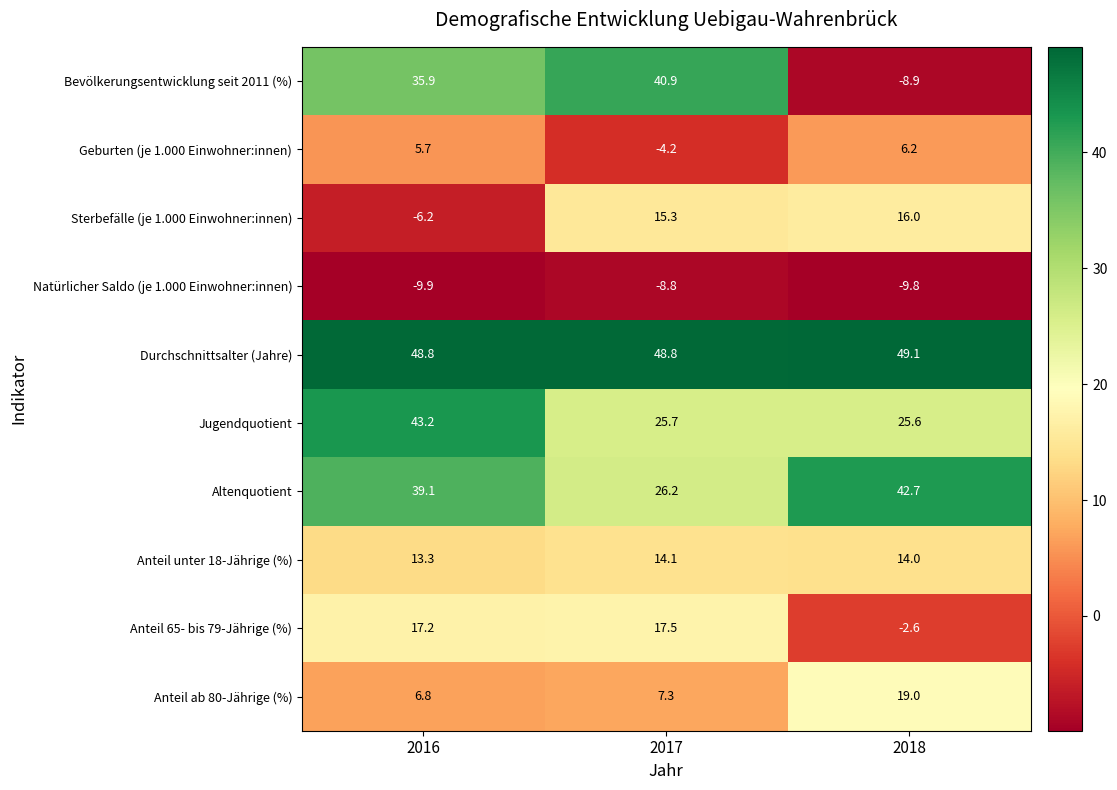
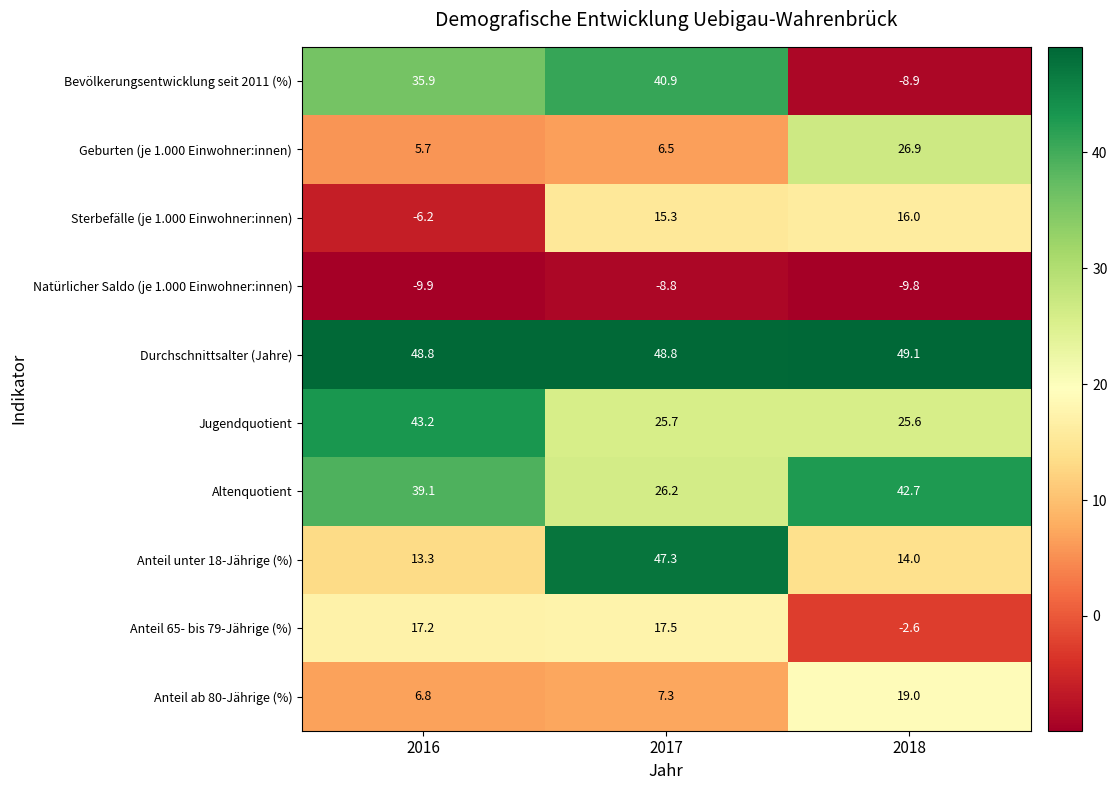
  {
    "Bevölkerungsentwicklung seit 2011 (%)": {
      "2016": 35.9,
      "2017": 40.9,
      "2018": -8.9
    },
    "Geburten (je 1.000 Einwohner:innen)": {
      "2016": 5.7,
-     "2017": -4.2,
-     "2018": 6.2
+     "2017": 6.5,
+     "2018": 26.9
    },
    "Sterbefälle (je 1.000 Einwohner:innen)": {
      "2016": -6.2,
      "2017": 15.3,
      "2018": 16.0
    },
    "Natürlicher Saldo (je 1.000 Einwohner:innen)": {
      "2016": -9.9,
      "2017": -8.8,
      "2018": -9.8
    },
    "Durchschnittsalter (Jahre)": {
      "2016": 48.8,
      "2017": 48.8,
      "2018": 49.1
    },
    "Jugendquotient": {
      "2016": 43.2,
      "2017": 25.7,
      "2018": 25.6
    },
    "Altenquotient": {
      "2016": 39.1,
      "2017": 26.2,
      "2018": 42.7
    },
    "Anteil unter 18-Jährige (%)": {
      "2016": 13.3,
-     "2017": 14.1,
+     "2017": 47.3,
      "2018": 14.0
    },
    "Anteil 65- bis 79-Jährige (%)": {
      "2016": 17.2,
      "2017": 17.5,
      "2018": -2.6
    },
    "Anteil ab 80-Jährige (%)": {
      "2016": 6.8,
      "2017": 7.3,
      "2018": 19.0
    }
  }
